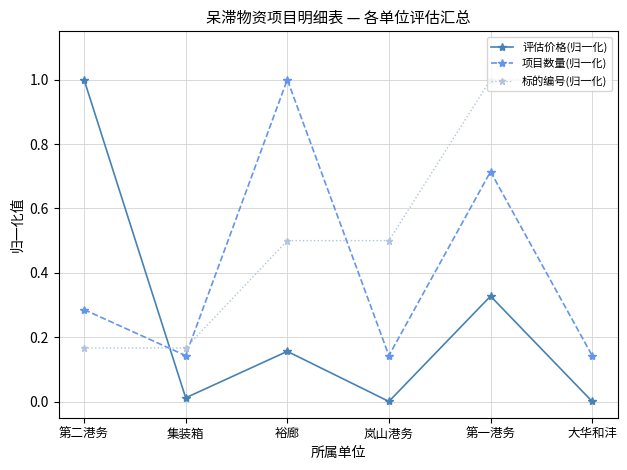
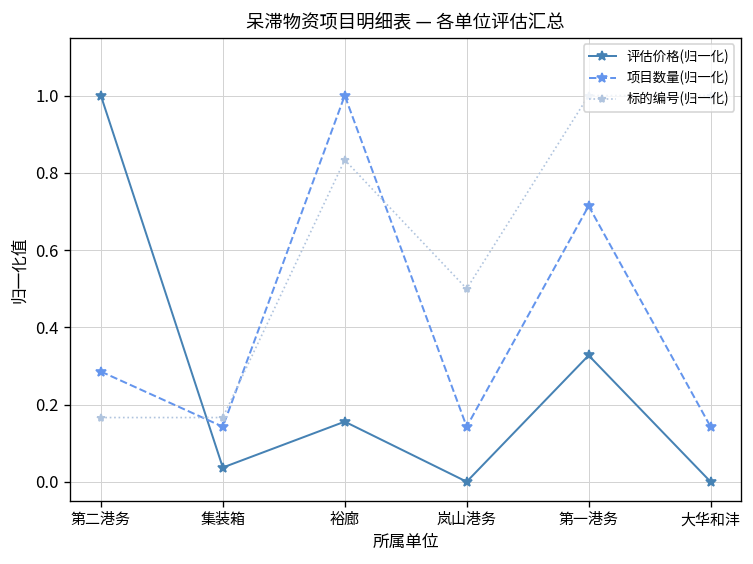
  {
    "评估价格(归一化)": {
      "第二港务": 1.00,
-     "集装箱": 0.01,
+     "集装箱": 0.04,
      "裕廊": 0.16,
      "岚山港务": 0.00,
      "第一港务": 0.33,
      "大华和沣": 0.00
    },
    "项目数量(归一化)": {
      "第二港务": 0.29,
      "集装箱": 0.14,
      "裕廊": 1.00,
      "岚山港务": 0.14,
      "第一港务": 0.71,
      "大华和沣": 0.14
    },
    "标的编号(归一化)": {
      "第二港务": 0.17,
      "集装箱": 0.17,
-     "裕廊": 0.50,
+     "裕廊": 0.83,
      "岚山港务": 0.50
    }
  }
